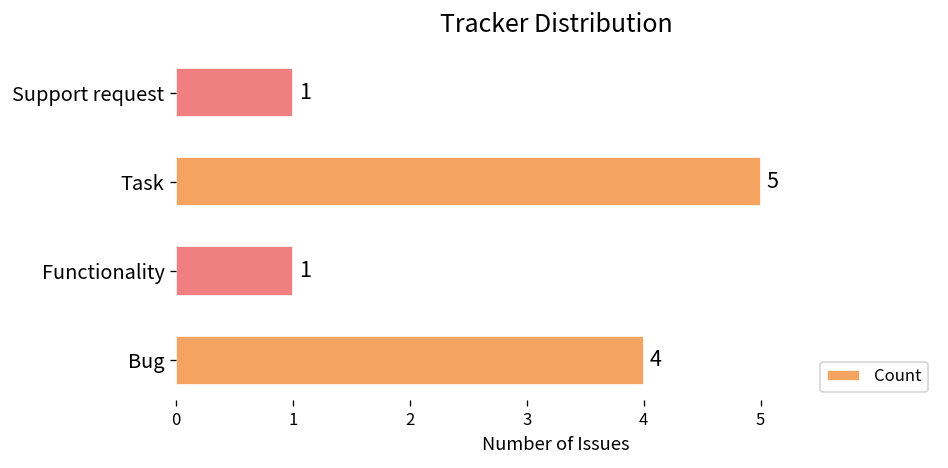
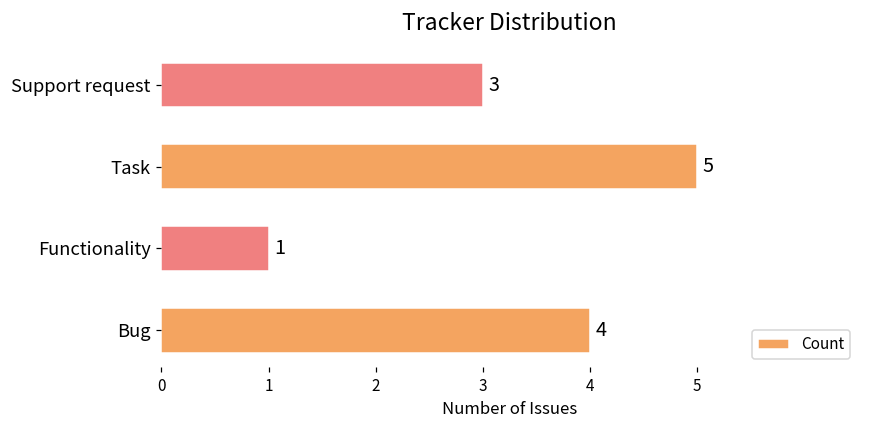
  {
-   "Support request": 1,
+   "Support request": 3,
    "Task": 5,
    "Functionality": 1,
    "Bug": 4
  }
